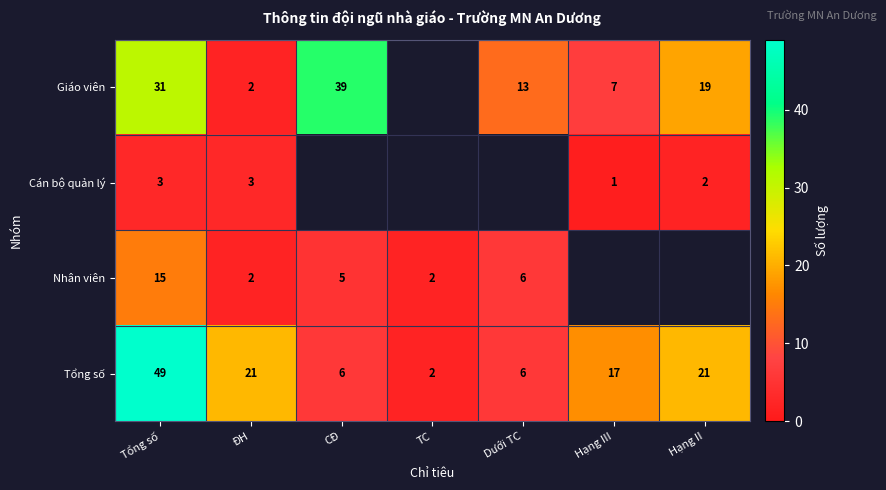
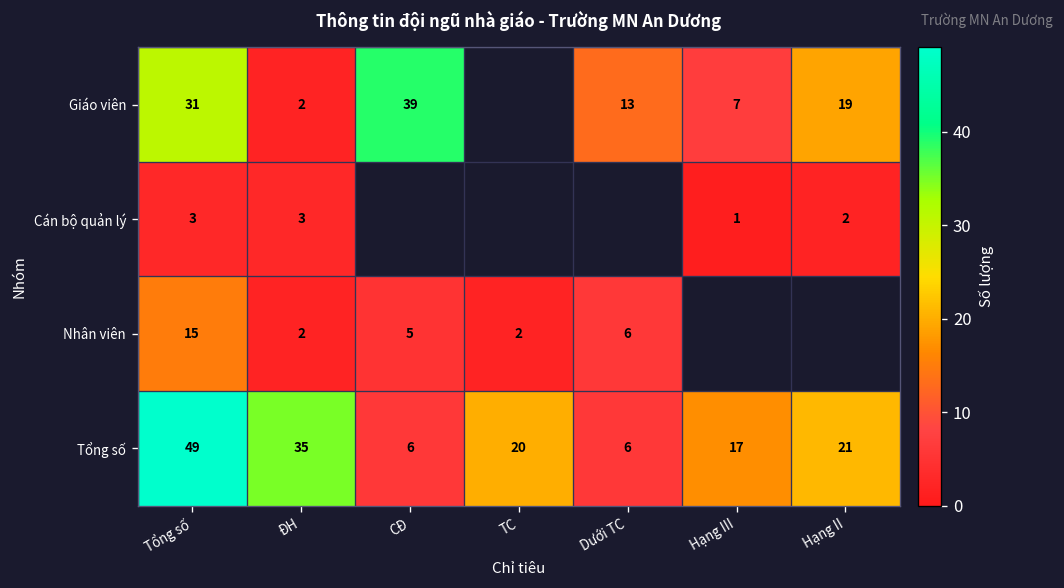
  {
    "Giáo viên": {
      "Tổng số": 31,
      "ĐH": 2,
      "CĐ": 39,
      "Dưới TC": 13,
      "Hạng III": 7,
      "Hạng II": 19
    },
    "Cán bộ quản lý": {
      "Tổng số": 3,
      "ĐH": 3,
      "Hạng III": 1,
      "Hạng II": 2
    },
    "Nhân viên": {
      "Tổng số": 15,
      "ĐH": 2,
      "CĐ": 5,
      "TC": 2,
      "Dưới TC": 6
    },
    "Tổng số": {
      "Tổng số": 49,
-     "ĐH": 21,
+     "ĐH": 35,
      "CĐ": 6,
-     "TC": 2,
+     "TC": 20,
      "Dưới TC": 6,
      "Hạng III": 17,
      "Hạng II": 21
    }
  }
